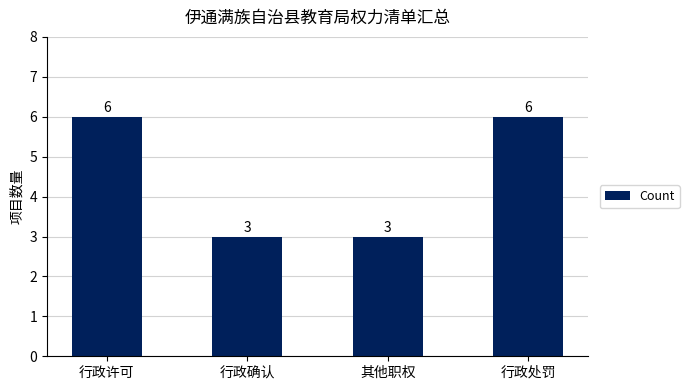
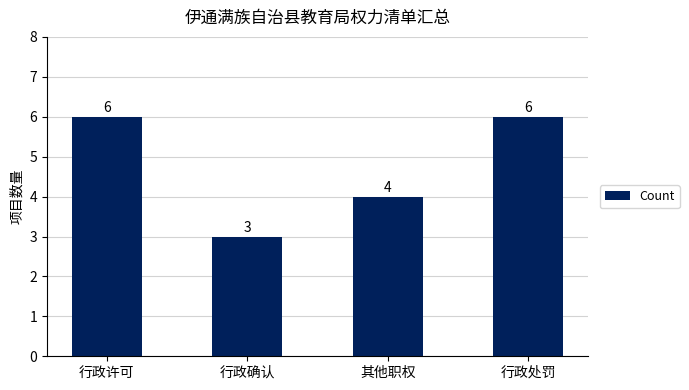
  {
    "行政许可": 6,
    "行政确认": 3,
-   "其他职权": 3,
+   "其他职权": 4,
    "行政处罚": 6
  }
